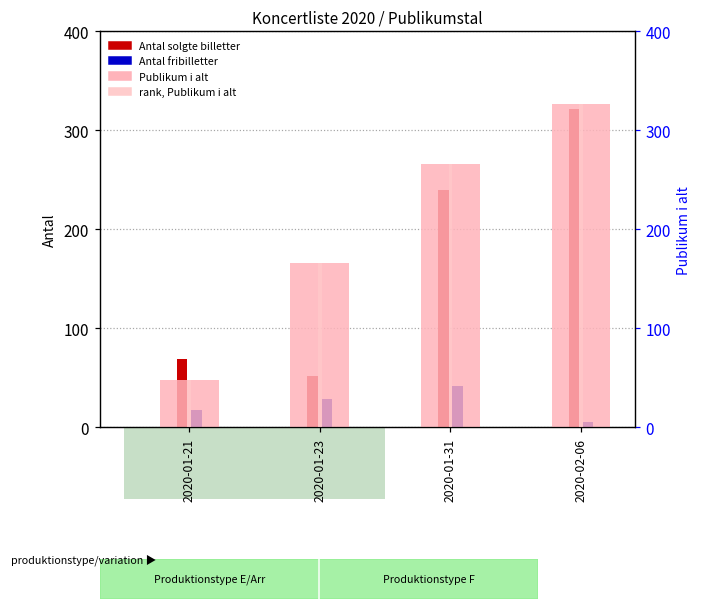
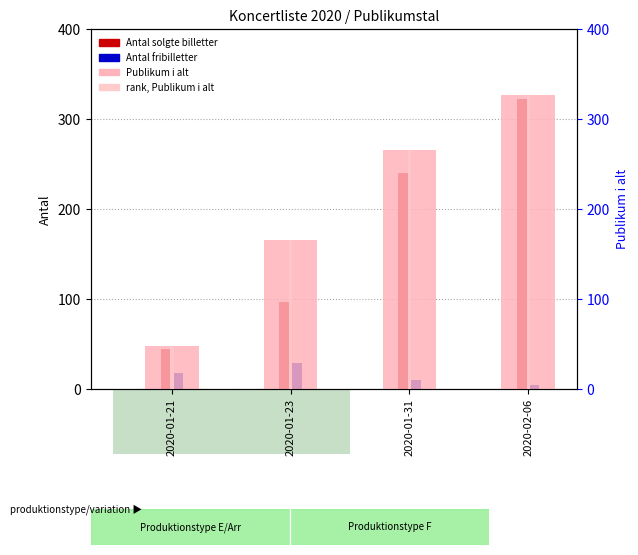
  {
    "Antal solgte billetter": {
-     "2020-01-21": 70,
-     "2020-01-23": 50,
+     "2020-01-21": 50,
+     "2020-01-23": 100,
      "2020-01-31": 240,
      "2020-02-06": 320
    },
    "Antal fribilletter": {
      "2020-01-21": 20,
      "2020-01-23": 30,
-     "2020-01-31": 40,
+     "2020-01-31": 10,
      "2020-02-06": 10
    },
    "Publikum i alt": {
      "2020-01-21": 50,
      "2020-01-23": 170,
      "2020-01-31": 270,
      "2020-02-06": 330
    }
  }
